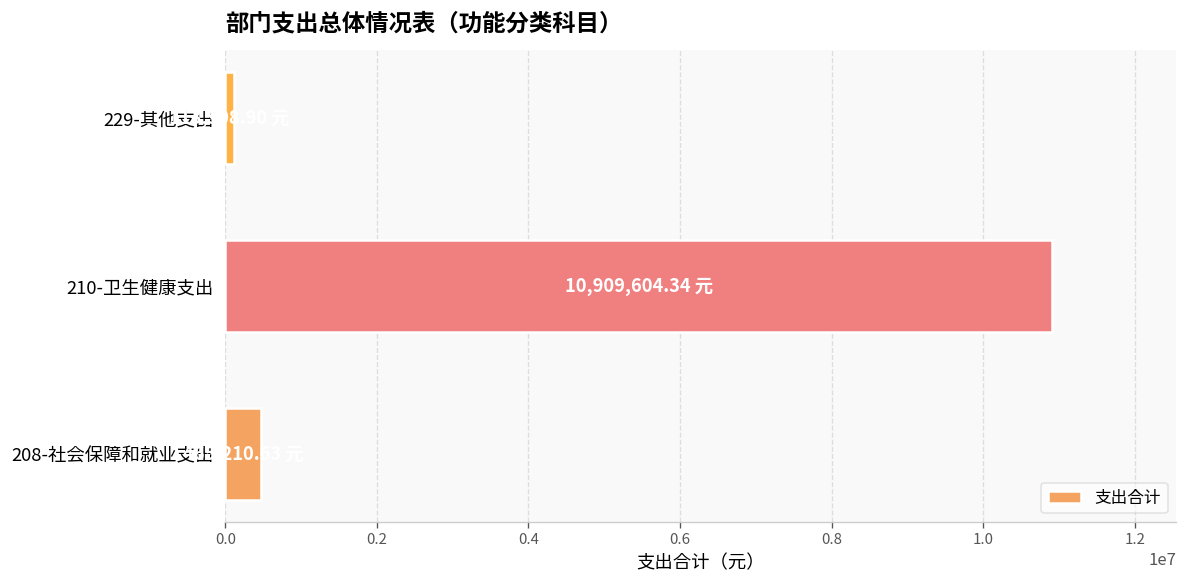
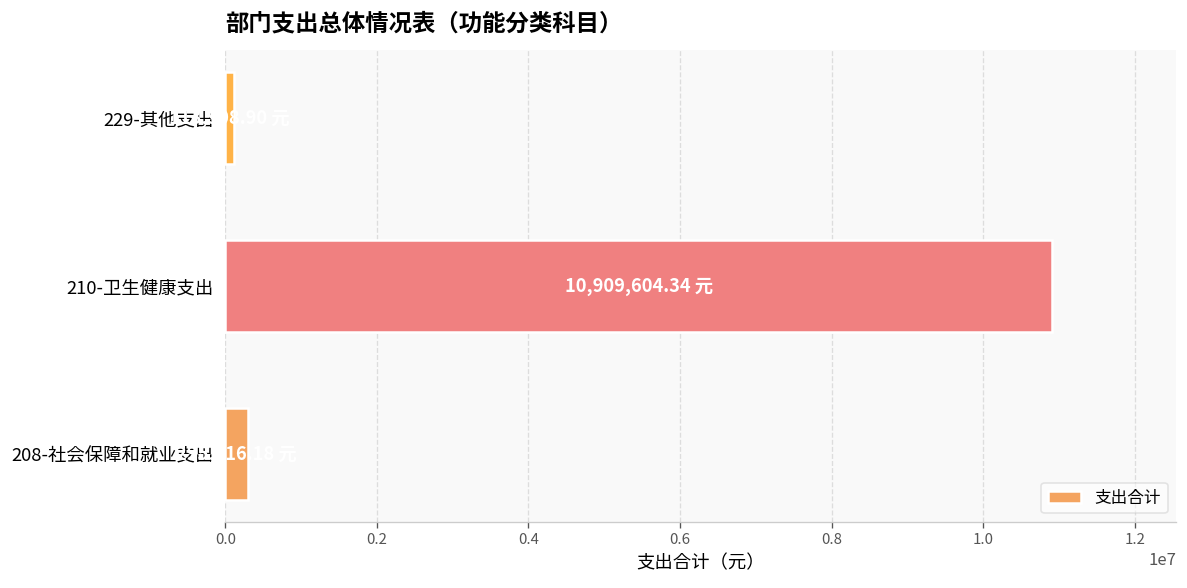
  {
    "229-其他支出": 100000,
-   "208-社会保障和就业支出": 500000
+   "208-社会保障和就业支出": 300000
  }
